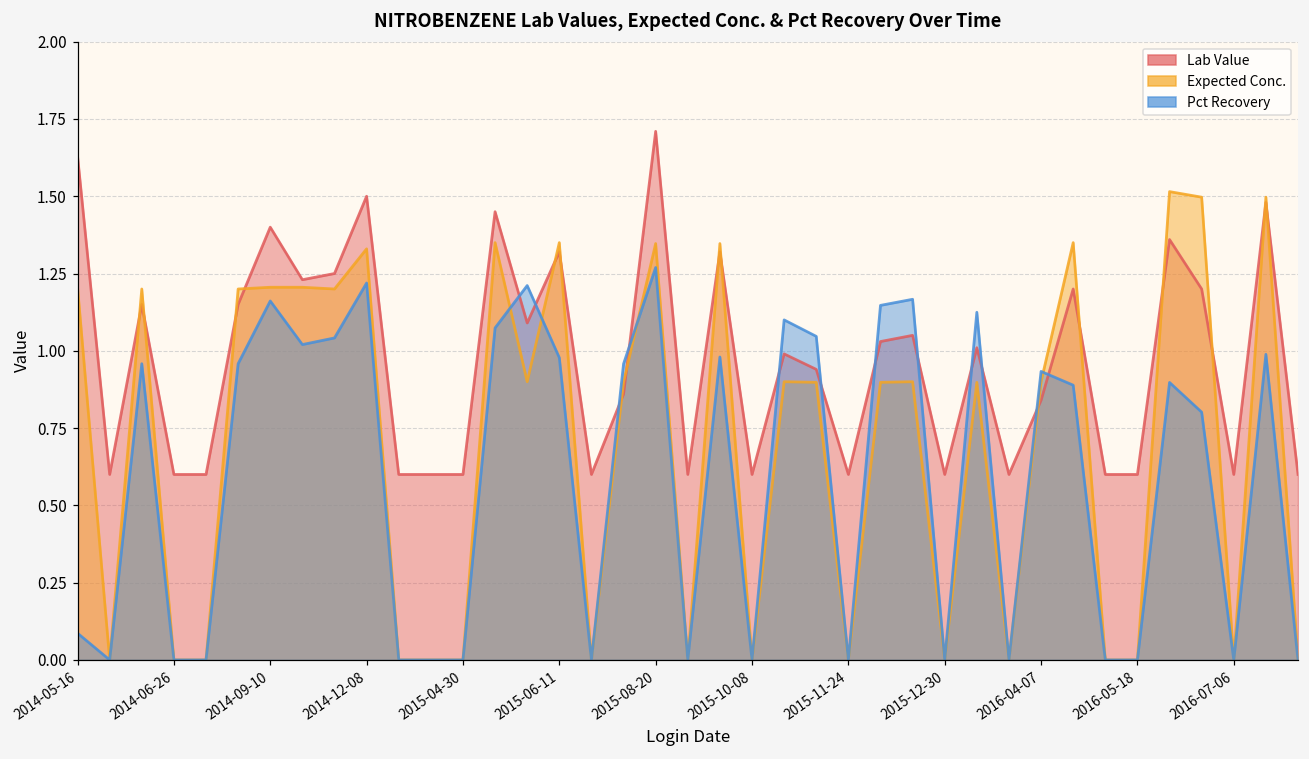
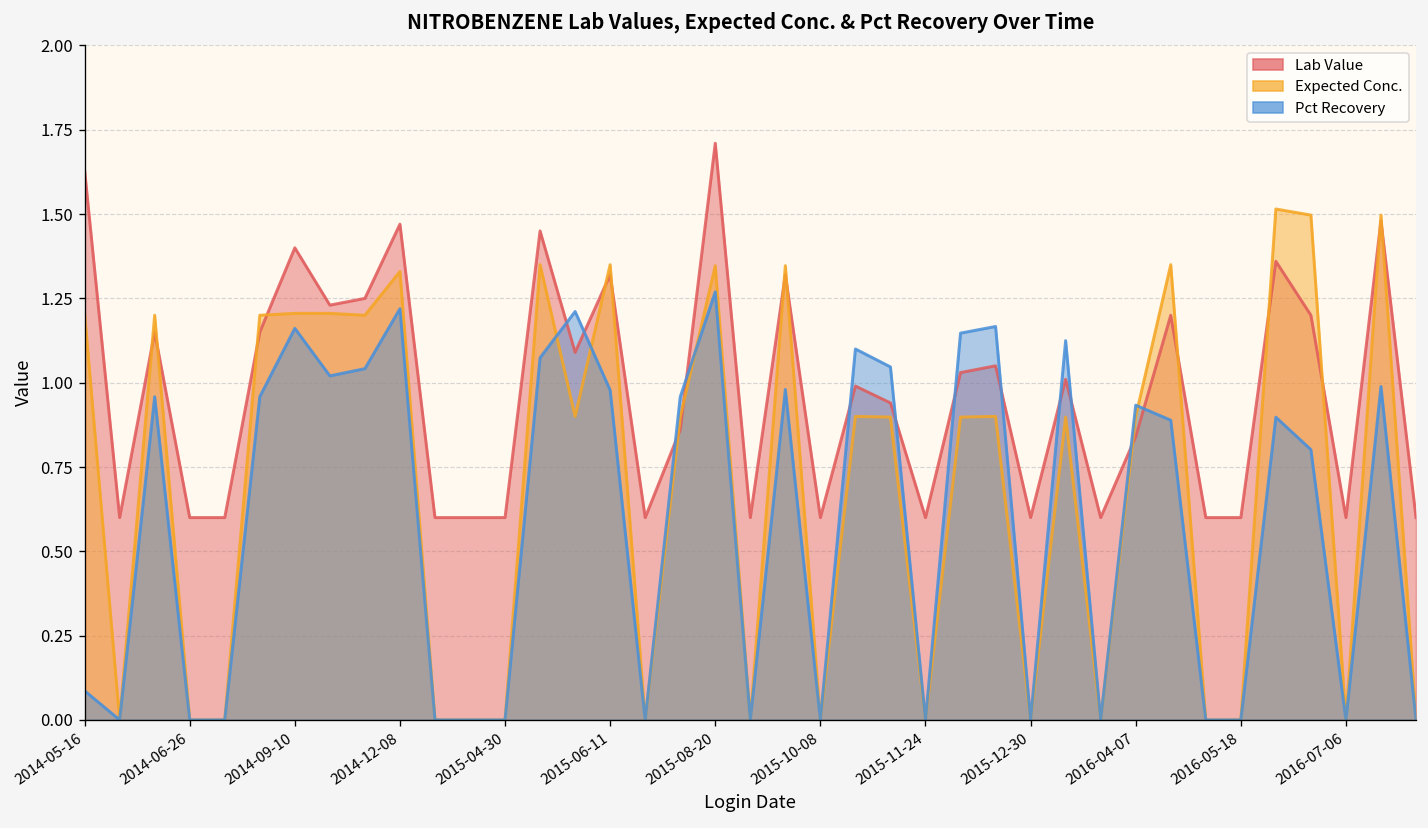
  {
    "Lab Value": {
      "2014-05-16": 1.63,
-     "2014-12-08": 1.50,
+     "2014-12-08": 1.47,
      "2015-11-24": 0.60
    },
    "Expected Conc.": {
      "2014-05-16": 1.21,
      "2014-12-08": 1.33
    },
    "Pct Recovery": {
      "2014-05-16": 0.09,
      "2014-12-08": 1.22
    }
  }
